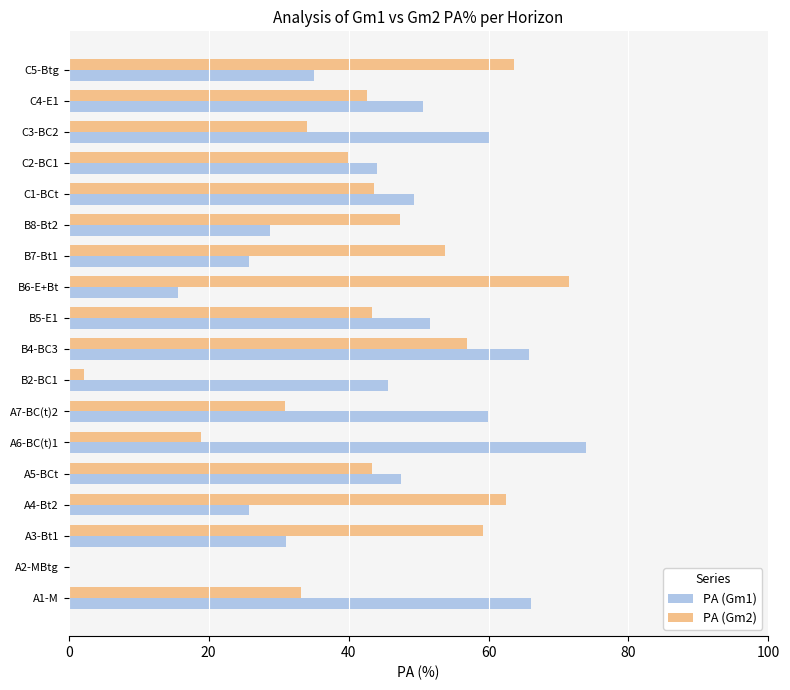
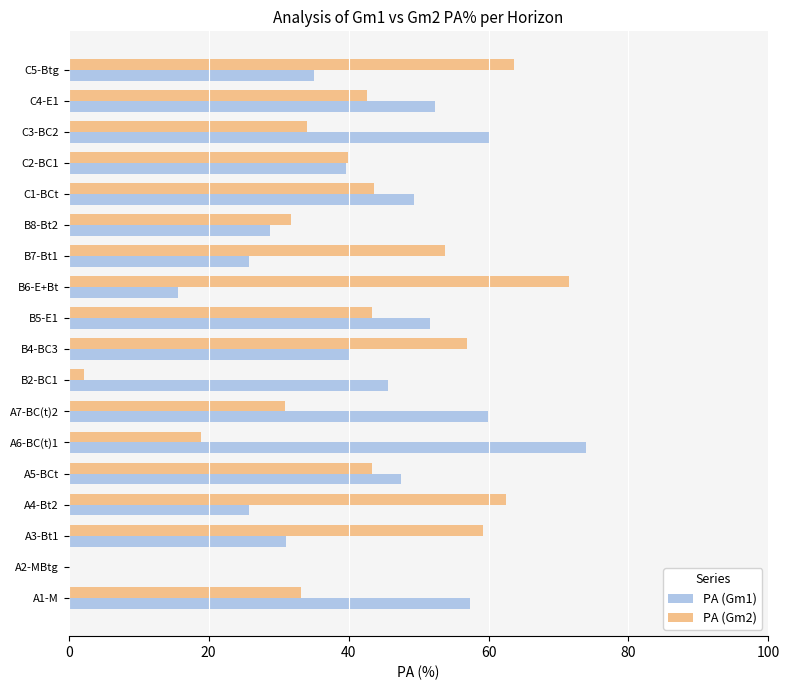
  {
    "PA (Gm1)": {
      "C5-Btg": 35,
-     "C4-E1": 51,
+     "C4-E1": 52,
      "C3-BC2": 60,
-     "C2-BC1": 44,
+     "C2-BC1": 40,
      "C1-BCt": 49,
      "B8-Bt2": 29,
      "B7-Bt1": 26,
      "B6-E+Bt": 16,
      "B5-E1": 52,
-     "B4-BC3": 66,
+     "B4-BC3": 40,
      "B2-BC1": 46,
      "A7-BC(t)2": 60,
      "A6-BC(t)1": 74,
      "A5-BCt": 48,
      "A4-Bt2": 26,
      "A3-Bt1": 31,
      "A2-MBtg": 0,
-     "A1-M": 66
+     "A1-M": 57
    },
    "PA (Gm2)": {
      "C5-Btg": 64,
      "C4-E1": 43,
      "C3-BC2": 34,
      "C2-BC1": 40,
      "C1-BCt": 44,
-     "B8-Bt2": 47,
+     "B8-Bt2": 32,
      "B7-Bt1": 54,
      "B6-E+Bt": 72,
      "B5-E1": 43,
      "B4-BC3": 57,
      "B2-BC1": 2,
      "A7-BC(t)2": 31,
      "A6-BC(t)1": 19,
      "A5-BCt": 43,
      "A4-Bt2": 63,
      "A3-Bt1": 59,
      "A2-MBtg": 0,
      "A1-M": 33
    }
  }
